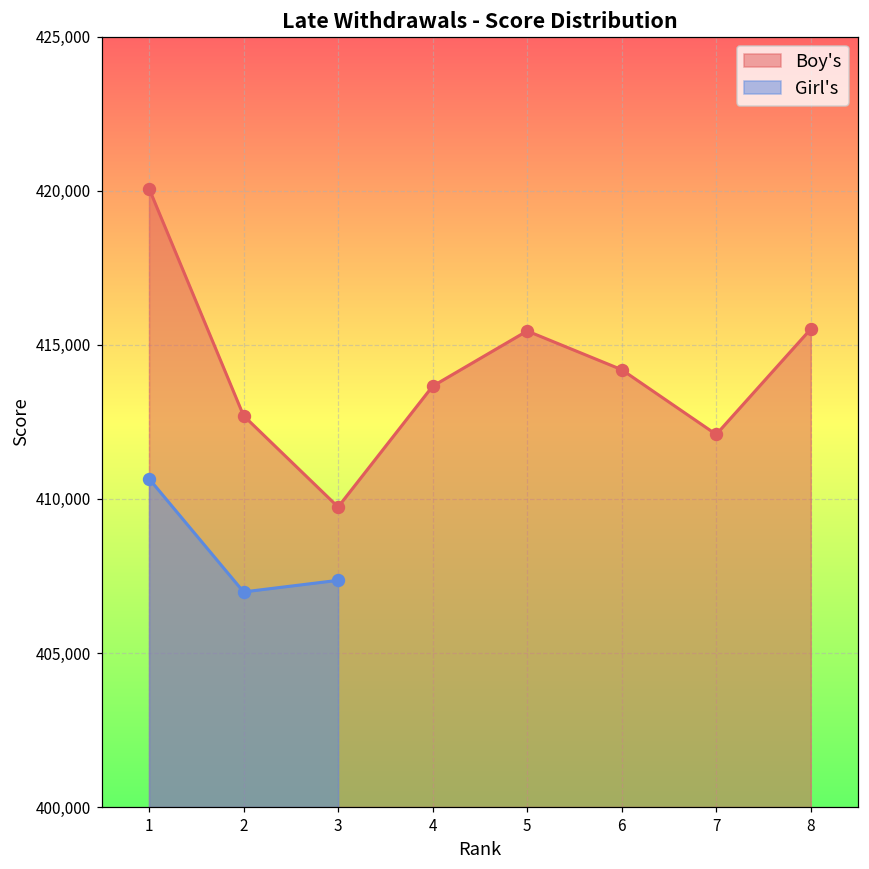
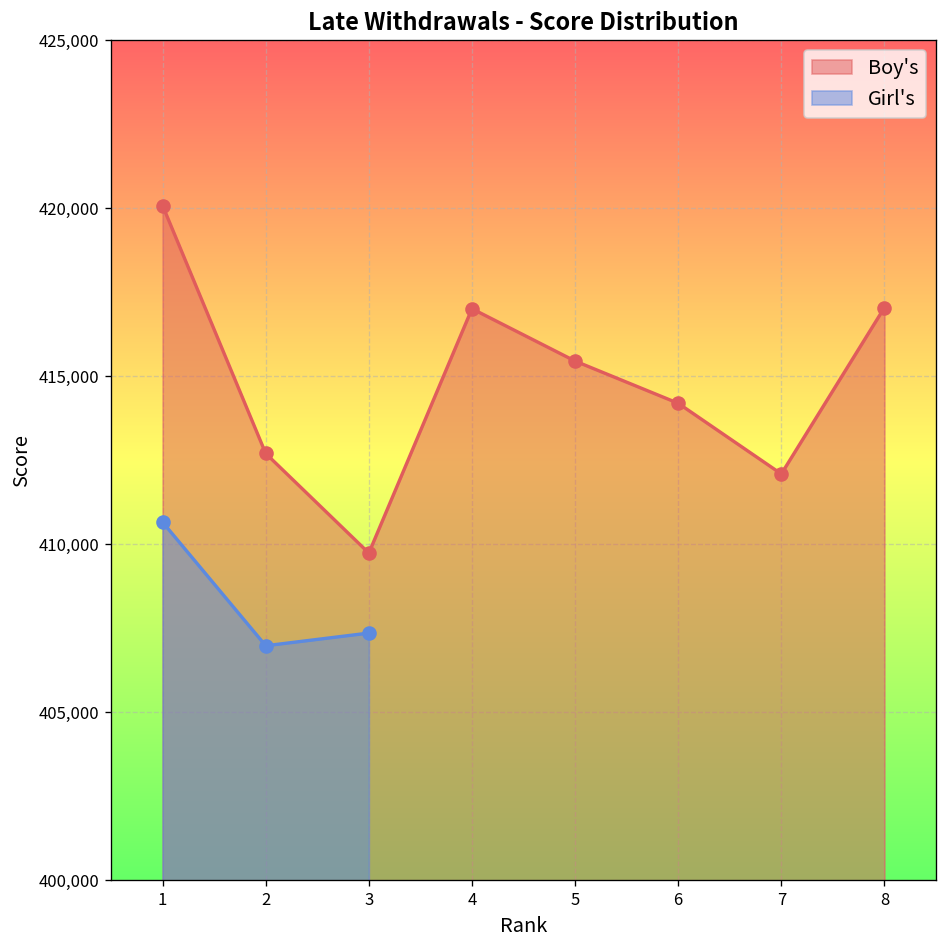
  {
    "Boy's": {
      "1": "420,100",
      "2": "412,700",
      "3": "409,700",
-     "4": "413,700",
+     "4": "417,000",
      "5": "415,500",
      "6": "414,200",
      "7": "412,100",
-     "8": "415,500"
+     "8": "417,000"
    },
    "Girl's": {
      "1": "410,700",
      "2": "407,000",
      "3": "407,400"
    }
  }
